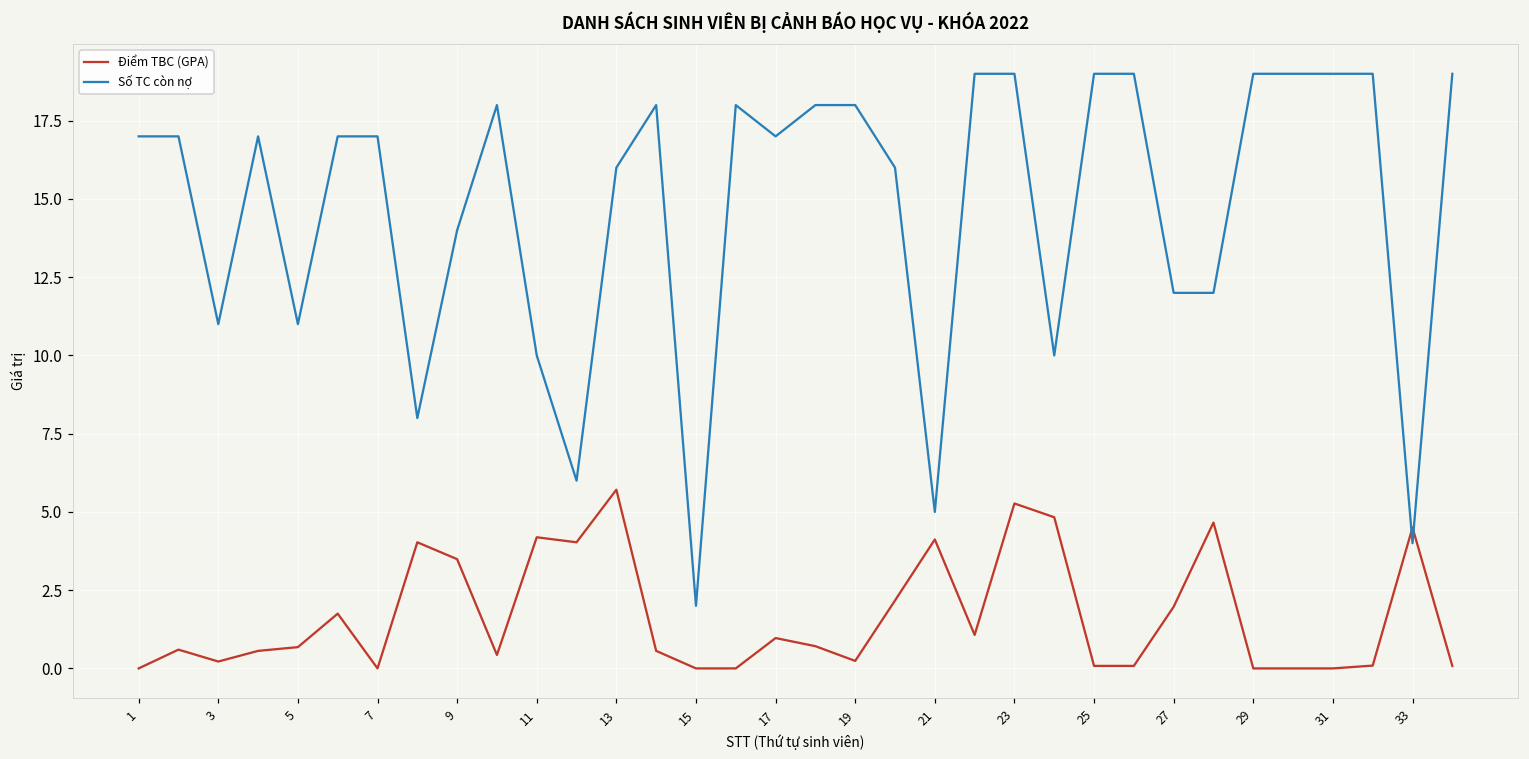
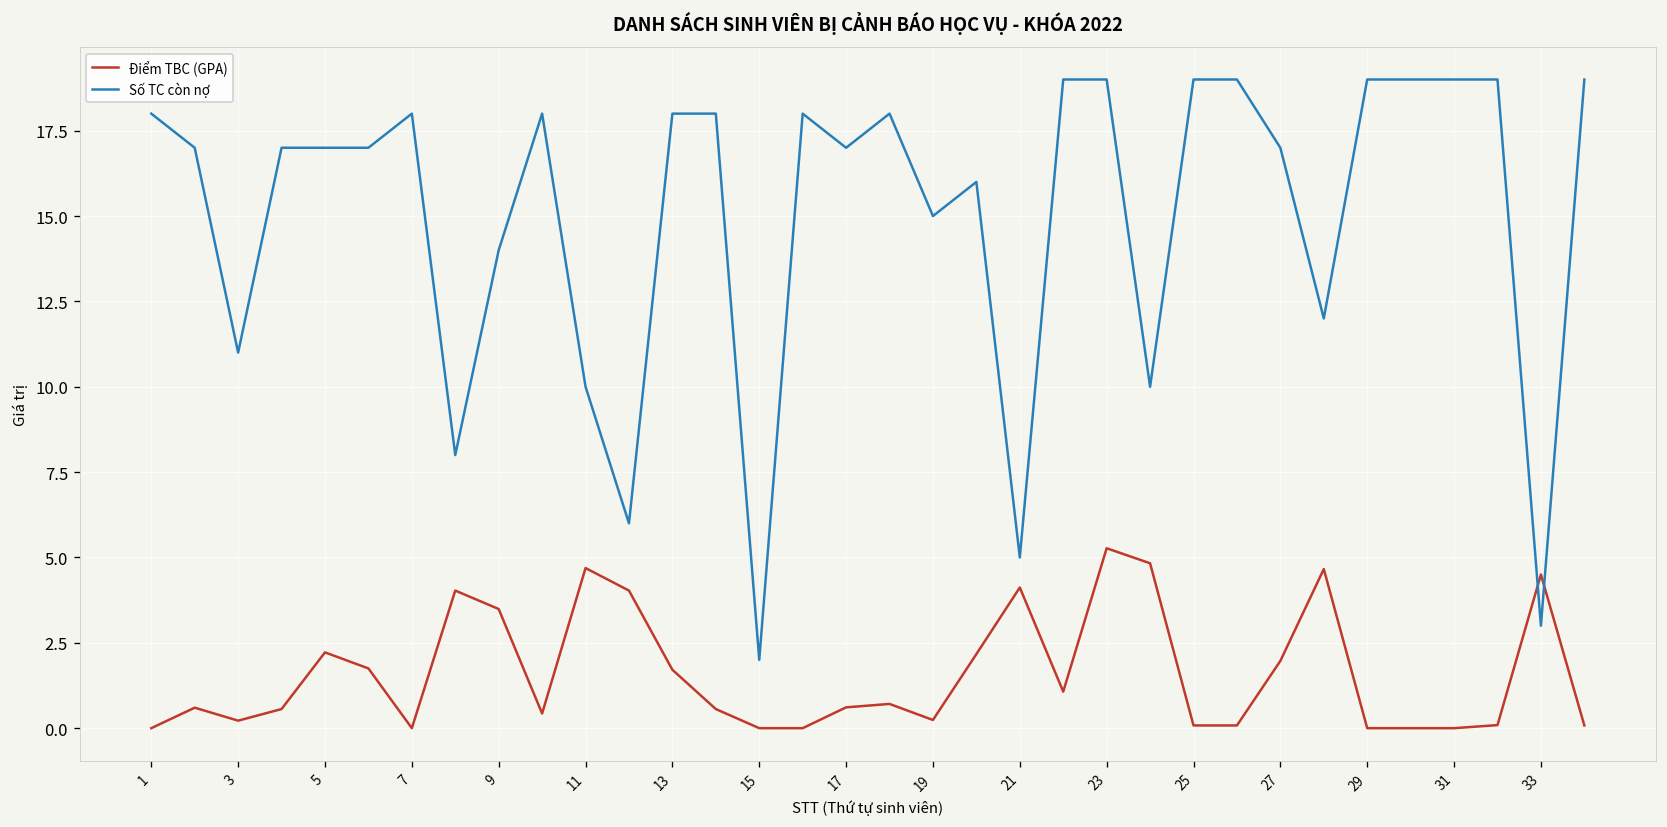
  {
    "Điểm TBC (GPA)": {
      "1": 0.0,
      "3": 0.2,
-     "5": 0.7,
+     "5": 2.2,
      "7": 0.0,
      "9": 3.5,
-     "11": 4.2,
-     "13": 5.7,
+     "11": 4.7,
+     "13": 1.7,
      "15": 0.0,
-     "17": 1.0,
+     "17": 0.6,
      "19": 0.2,
      "21": 4.1,
      "23": 5.3,
      "25": 0.1,
      "27": 2.0,
      "29": 0.0,
      "31": 0.0,
      "33": 4.5
    },
    "Số TC còn nợ": {
-     "1": 17,
+     "1": 18,
      "3": 11,
-     "5": 11,
-     "7": 17,
+     "5": 17,
+     "7": 18,
      "9": 14,
      "11": 10,
-     "13": 16,
+     "13": 18,
      "15": 2,
      "17": 17,
-     "19": 18,
+     "19": 15,
      "21": 5,
      "23": 19,
      "25": 19,
-     "27": 12,
+     "27": 17,
      "29": 19,
      "31": 19,
-     "33": 4
+     "33": 3
    }
  }
